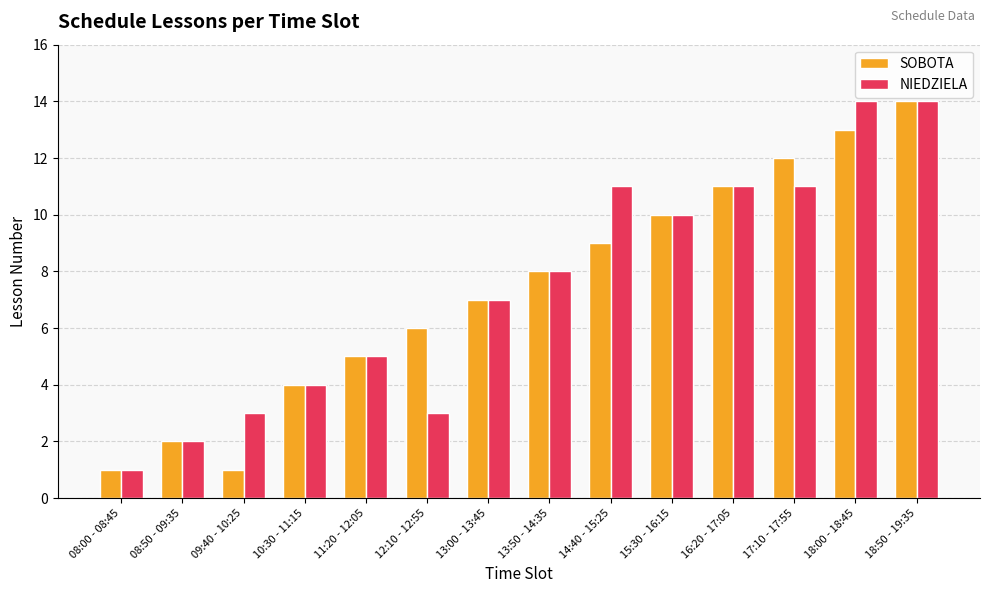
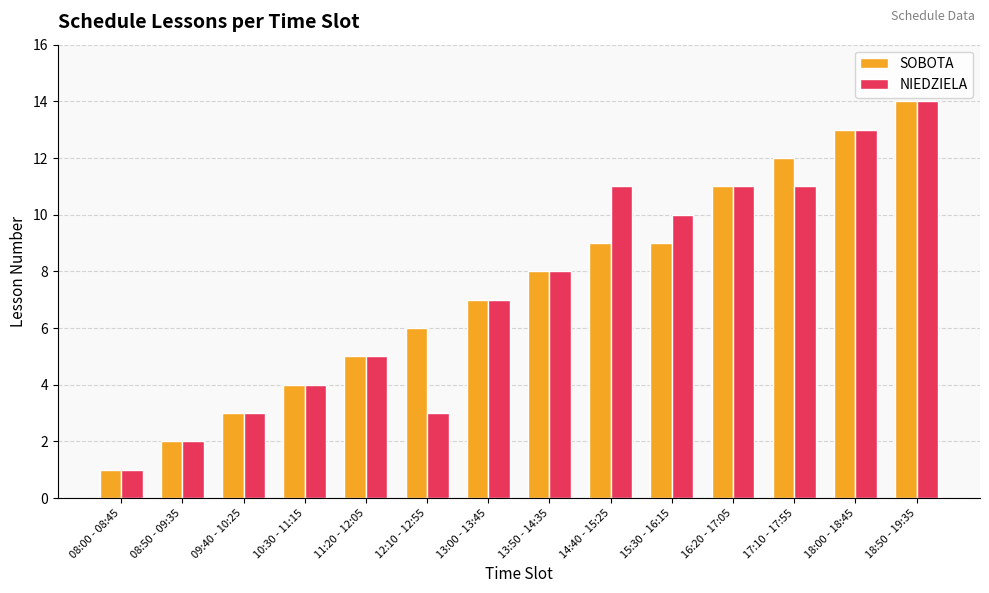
  {
    "SOBOTA": {
      "08:00 - 08:45": 1,
      "08:50 - 09:35": 2,
-     "09:40 - 10:25": 1,
+     "09:40 - 10:25": 3,
      "10:30 - 11:15": 4,
      "11:20 - 12:05": 5,
      "12:10 - 12:55": 6,
      "13:00 - 13:45": 7,
      "13:50 - 14:35": 8,
      "14:40 - 15:25": 9,
-     "15:30 - 16:15": 10,
+     "15:30 - 16:15": 9,
      "16:20 - 17:05": 11,
      "17:10 - 17:55": 12,
      "18:00 - 18:45": 13,
      "18:50 - 19:35": 14
    },
    "NIEDZIELA": {
      "08:00 - 08:45": 1,
      "08:50 - 09:35": 2,
      "09:40 - 10:25": 3,
      "10:30 - 11:15": 4,
      "11:20 - 12:05": 5,
      "12:10 - 12:55": 3,
      "13:00 - 13:45": 7,
      "13:50 - 14:35": 8,
      "14:40 - 15:25": 11,
      "15:30 - 16:15": 10,
      "16:20 - 17:05": 11,
      "17:10 - 17:55": 11,
-     "18:00 - 18:45": 14,
+     "18:00 - 18:45": 13,
      "18:50 - 19:35": 14
    }
  }
